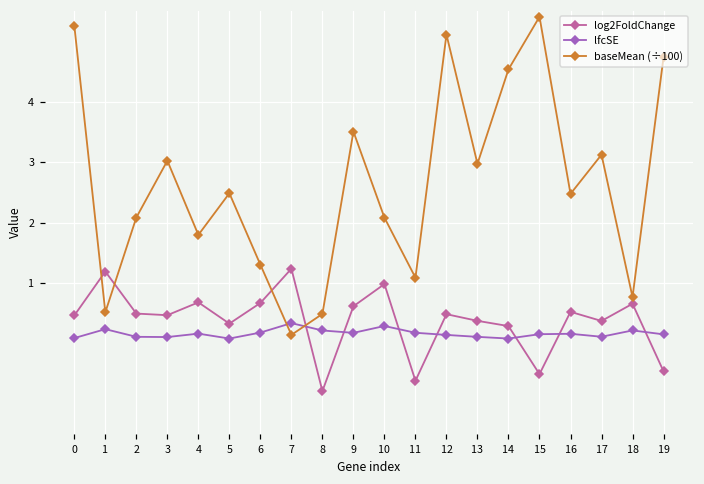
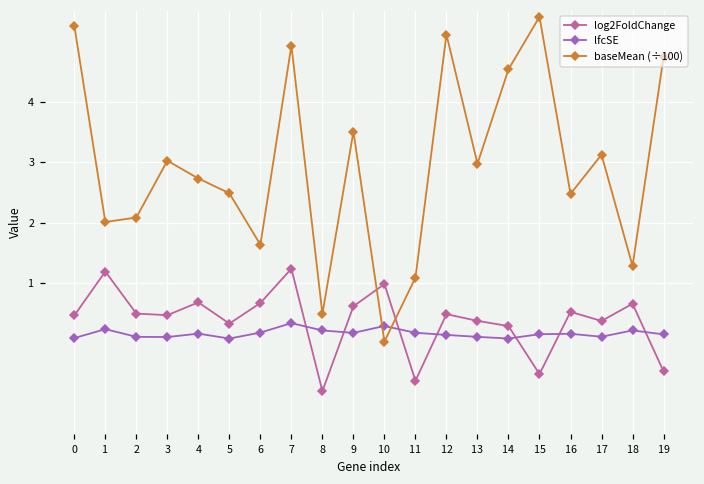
  {
    "baseMean (÷100)": {
      "0": 5.3,
-     "1": 0.5,
+     "1": 2.0,
      "2": 2.1,
      "3": 3.0,
-     "4": 1.8,
+     "4": 2.7,
      "5": 2.5,
-     "6": 1.3,
-     "7": 0.1,
+     "6": 1.6,
+     "7": 4.9,
      "8": 0.5,
      "9": 3.5,
-     "10": 2.1,
+     "10": 0.0,
      "11": 1.1,
      "12": 5.1,
      "13": 3.0,
      "14": 4.5,
      "15": 5.4,
      "16": 2.5,
      "17": 3.1,
-     "18": 0.8
+     "18": 1.3
    }
  }
